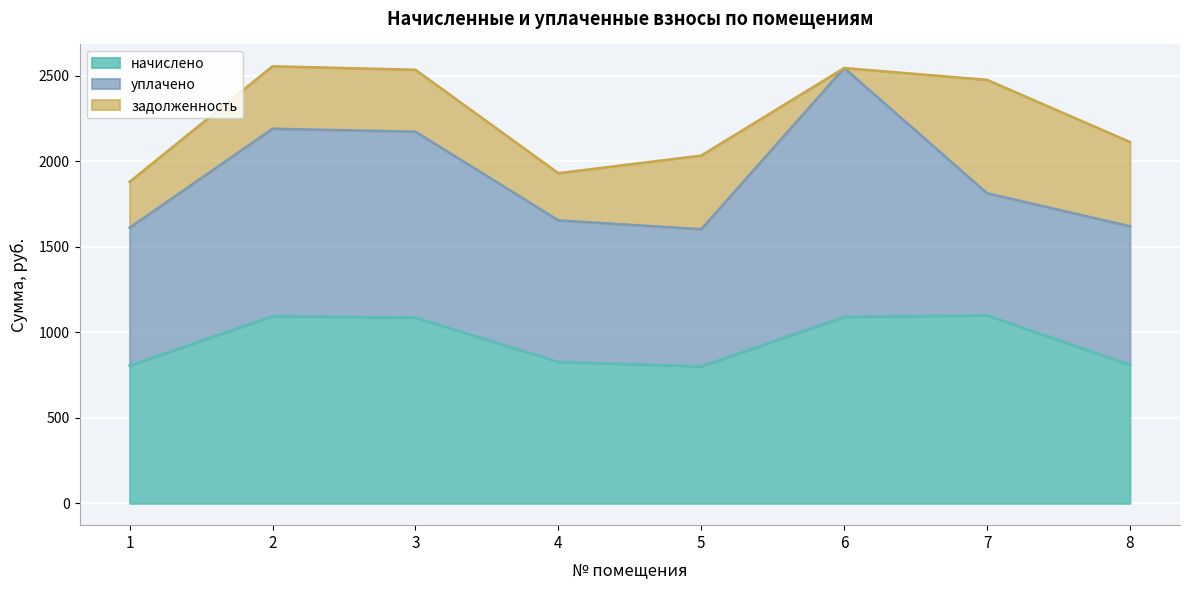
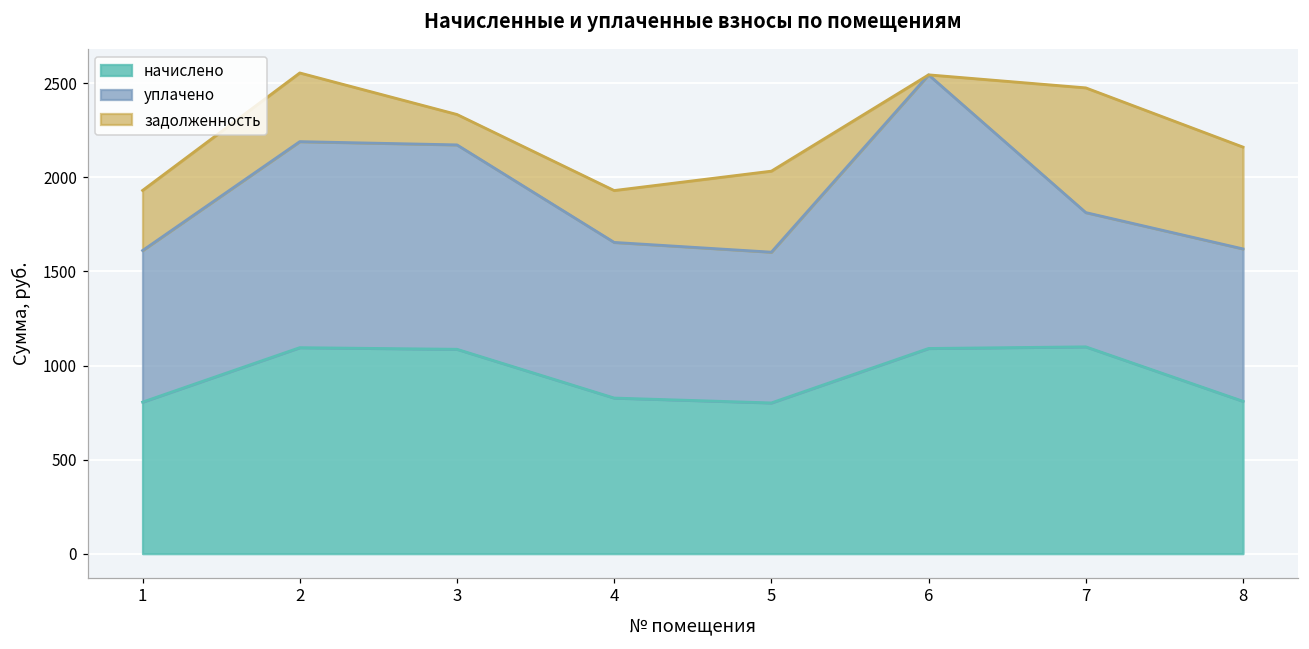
  {
    "задолженность": {
-     "1": 270,
+     "1": 320,
      "2": 370,
-     "3": 360,
+     "3": 160,
      "4": 280,
      "5": 430,
      "7": 660,
-     "8": 490
+     "8": 540
    }
  }
